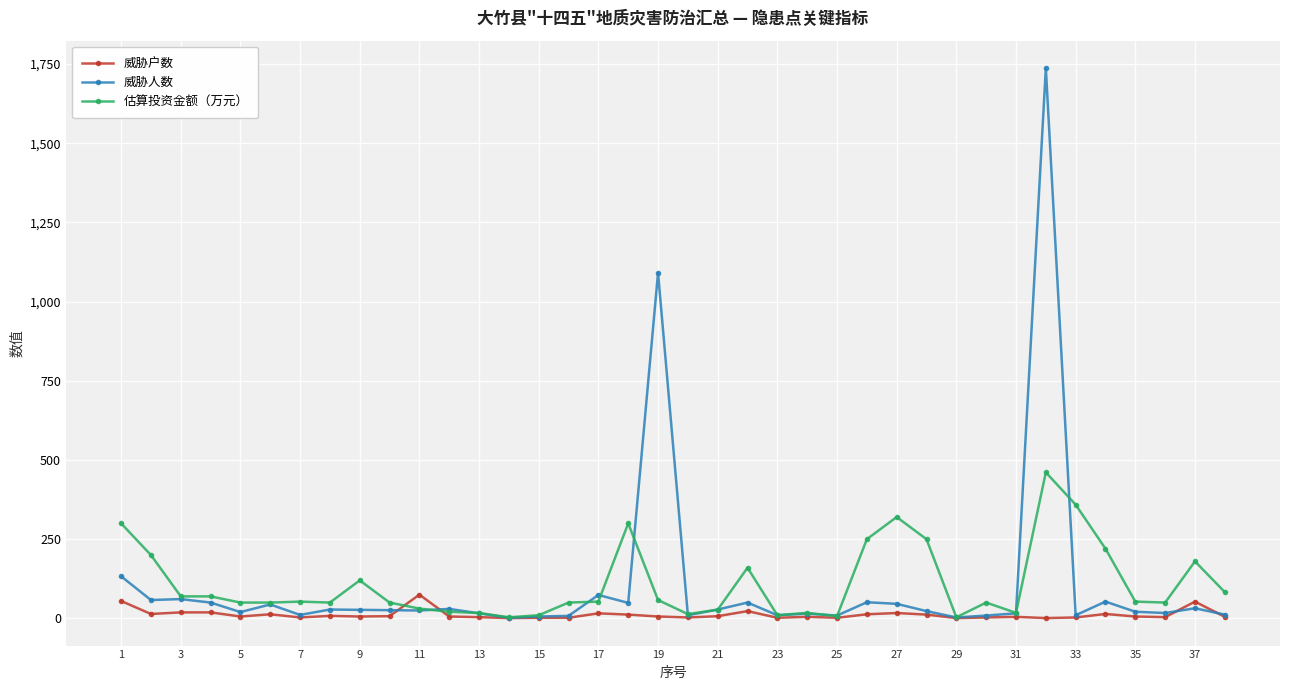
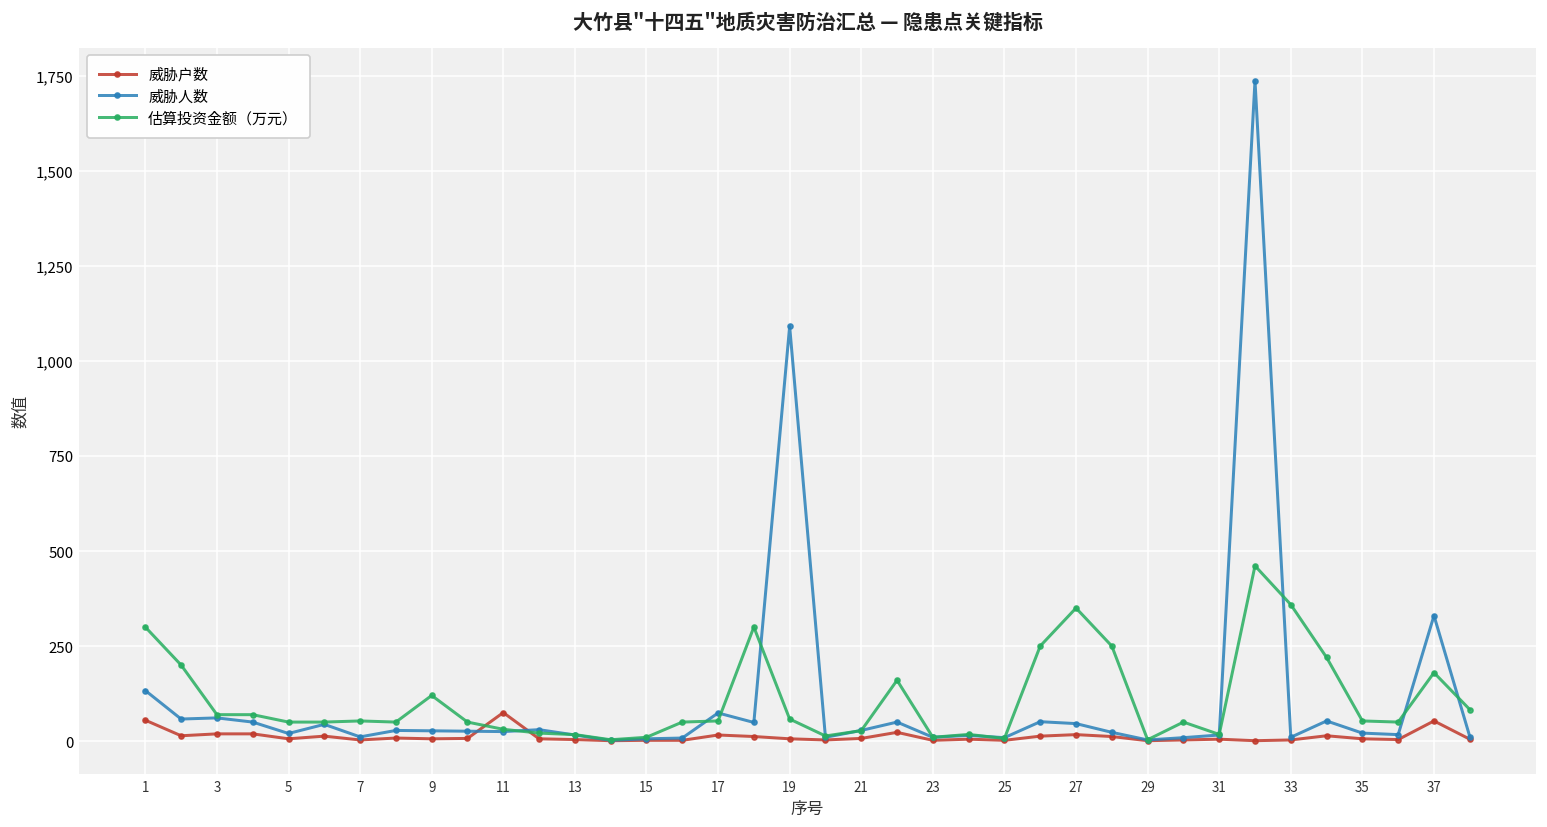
  {
    "威胁户数": {
      "1": "60",
      "3": "20",
      "5": "10",
      "7": "0",
      "9": "10",
      "11": "80",
      "13": "0",
      "17": "20",
      "19": "10",
      "21": "10",
      "23": "0",
      "27": "20",
      "31": "10",
      "35": "10",
      "37": "50"
    },
    "威胁人数": {
      "1": "130",
      "3": "60",
      "5": "20",
      "7": "10",
      "9": "30",
      "17": "70",
      "19": "1,090",
      "27": "50",
      "35": "20",
-     "37": "30"
+     "37": "330"
    },
    "估算投资金额（万元）": {
      "1": "300",
      "3": "70",
      "5": "50",
      "7": "50",
      "9": "120",
      "17": "50",
      "19": "60",
-     "27": "320",
+     "27": "350",
      "33": "360",
      "35": "50",
      "37": "180"
    }
  }
